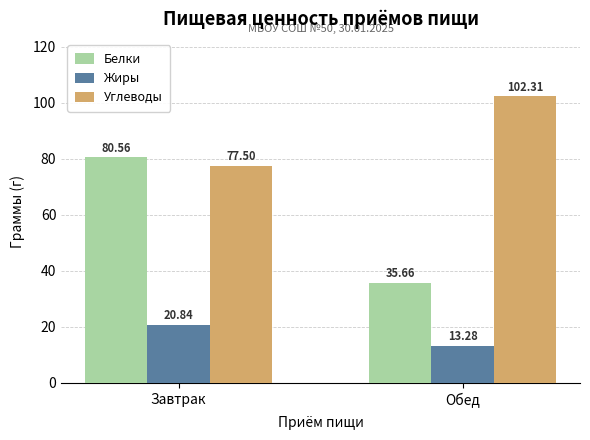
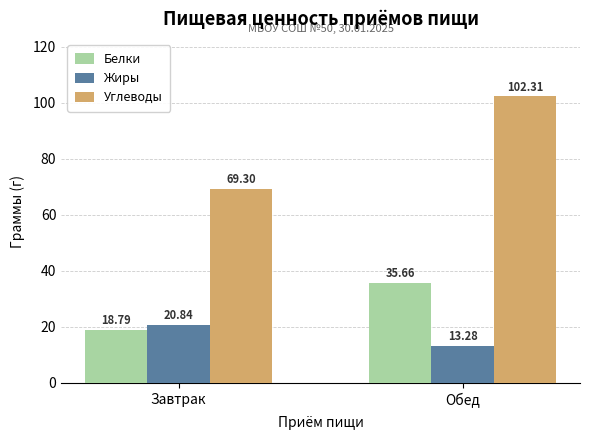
  {
    "Белки": {
-     "Завтрак": 80.56,
+     "Завтрак": 18.79,
      "Обед": 35.66
    },
    "Жиры": {
      "Завтрак": 20.84,
      "Обед": 13.28
    },
    "Углеводы": {
-     "Завтрак": 77.50,
+     "Завтрак": 69.30,
      "Обед": 102.31
    }
  }
